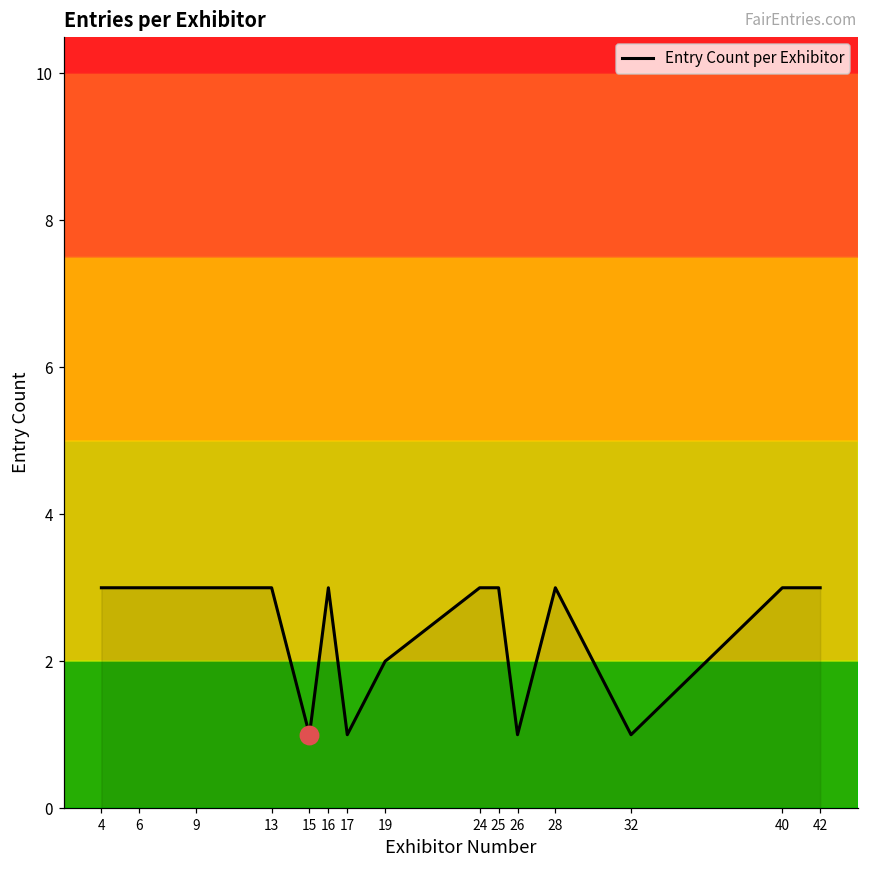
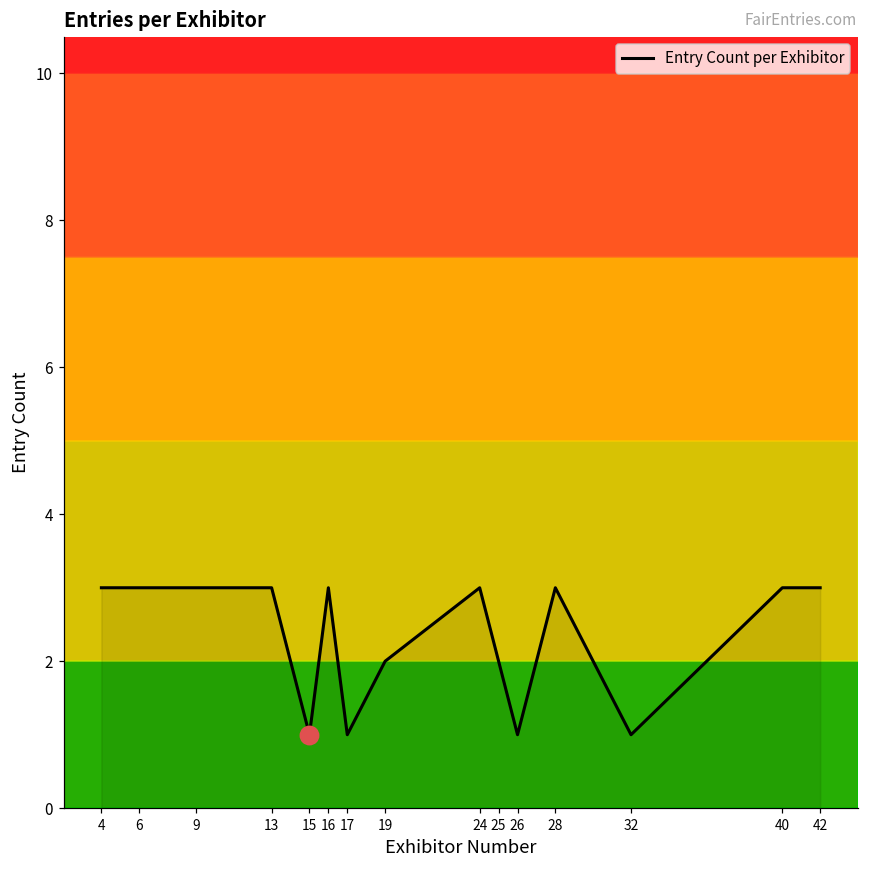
  {
    "Entry Count per Exhibitor": {
      "4": 3,
      "6": 3,
      "9": 3,
      "13": 3,
      "16": 3,
      "17": 1,
      "19": 2,
      "24": 3,
-     "25": 3,
+     "25": 2,
      "26": 1,
      "28": 3,
      "32": 1,
      "40": 3,
      "42": 3
    }
  }
